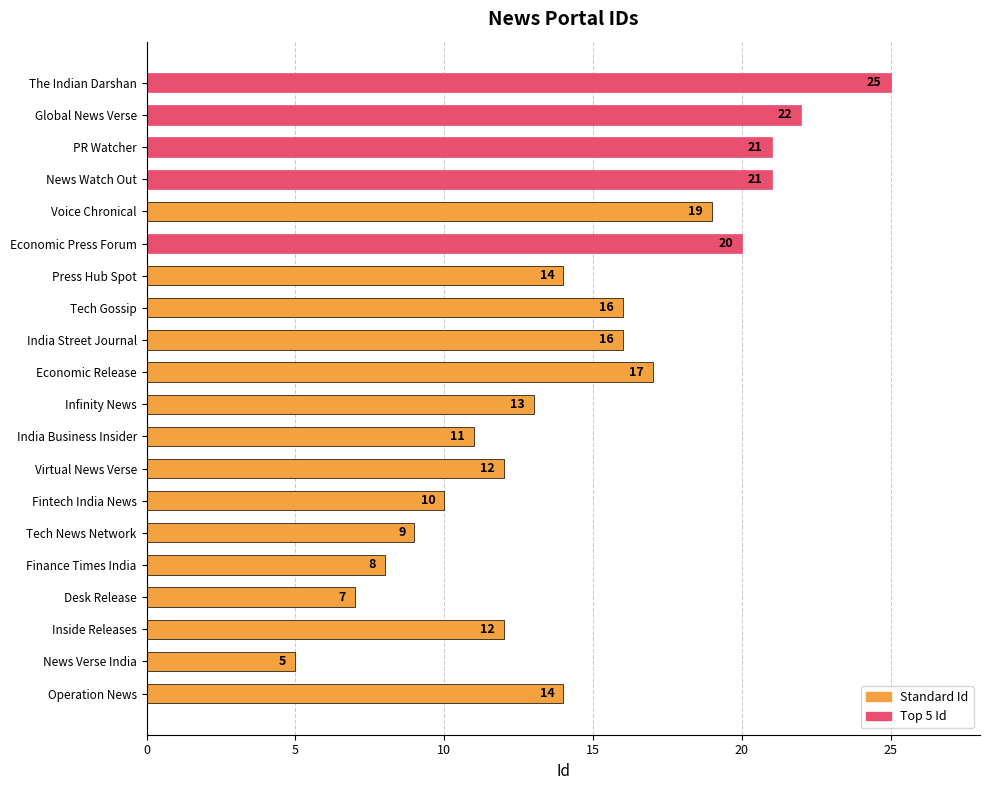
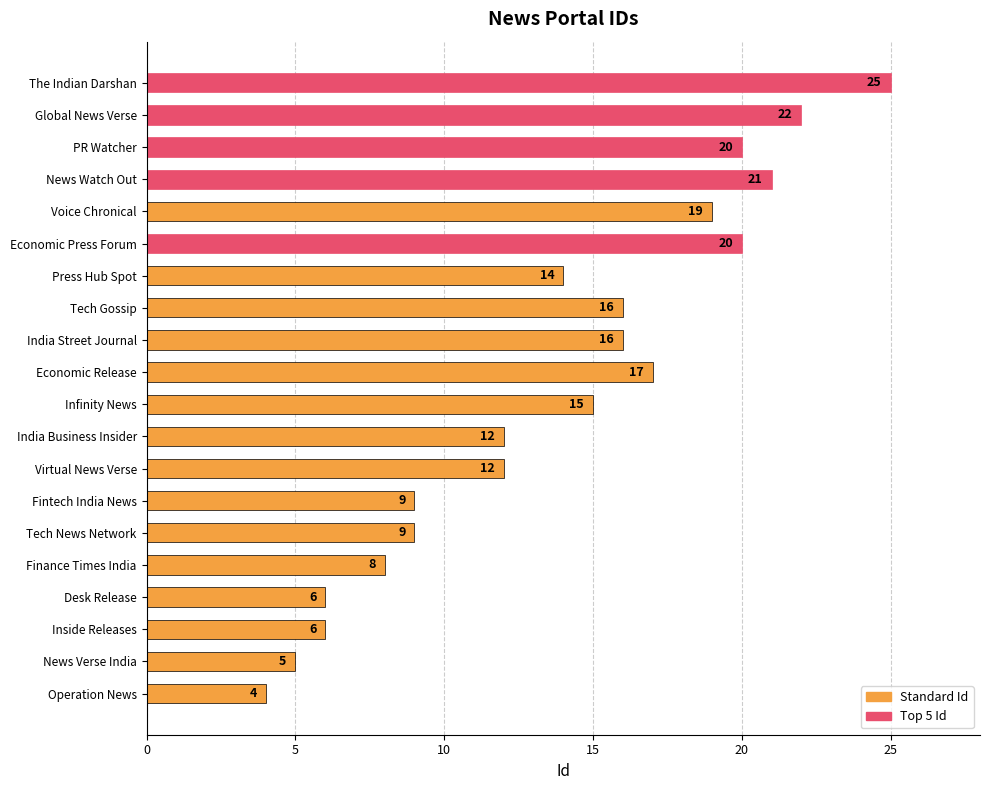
  {
    "The Indian Darshan": 25,
    "Global News Verse": 22,
-   "PR Watcher": 21,
+   "PR Watcher": 20,
    "News Watch Out": 21,
    "Voice Chronical": 19,
    "Economic Press Forum": 20,
    "Press Hub Spot": 14,
    "Tech Gossip": 16,
    "India Street Journal": 16,
    "Economic Release": 17,
-   "Infinity News": 13,
-   "India Business Insider": 11,
+   "Infinity News": 15,
+   "India Business Insider": 12,
    "Virtual News Verse": 12,
-   "Fintech India News": 10,
+   "Fintech India News": 9,
    "Tech News Network": 9,
    "Finance Times India": 8,
-   "Desk Release": 7,
-   "Inside Releases": 12,
+   "Desk Release": 6,
+   "Inside Releases": 6,
    "News Verse India": 5,
-   "Operation News": 14
+   "Operation News": 4
  }
